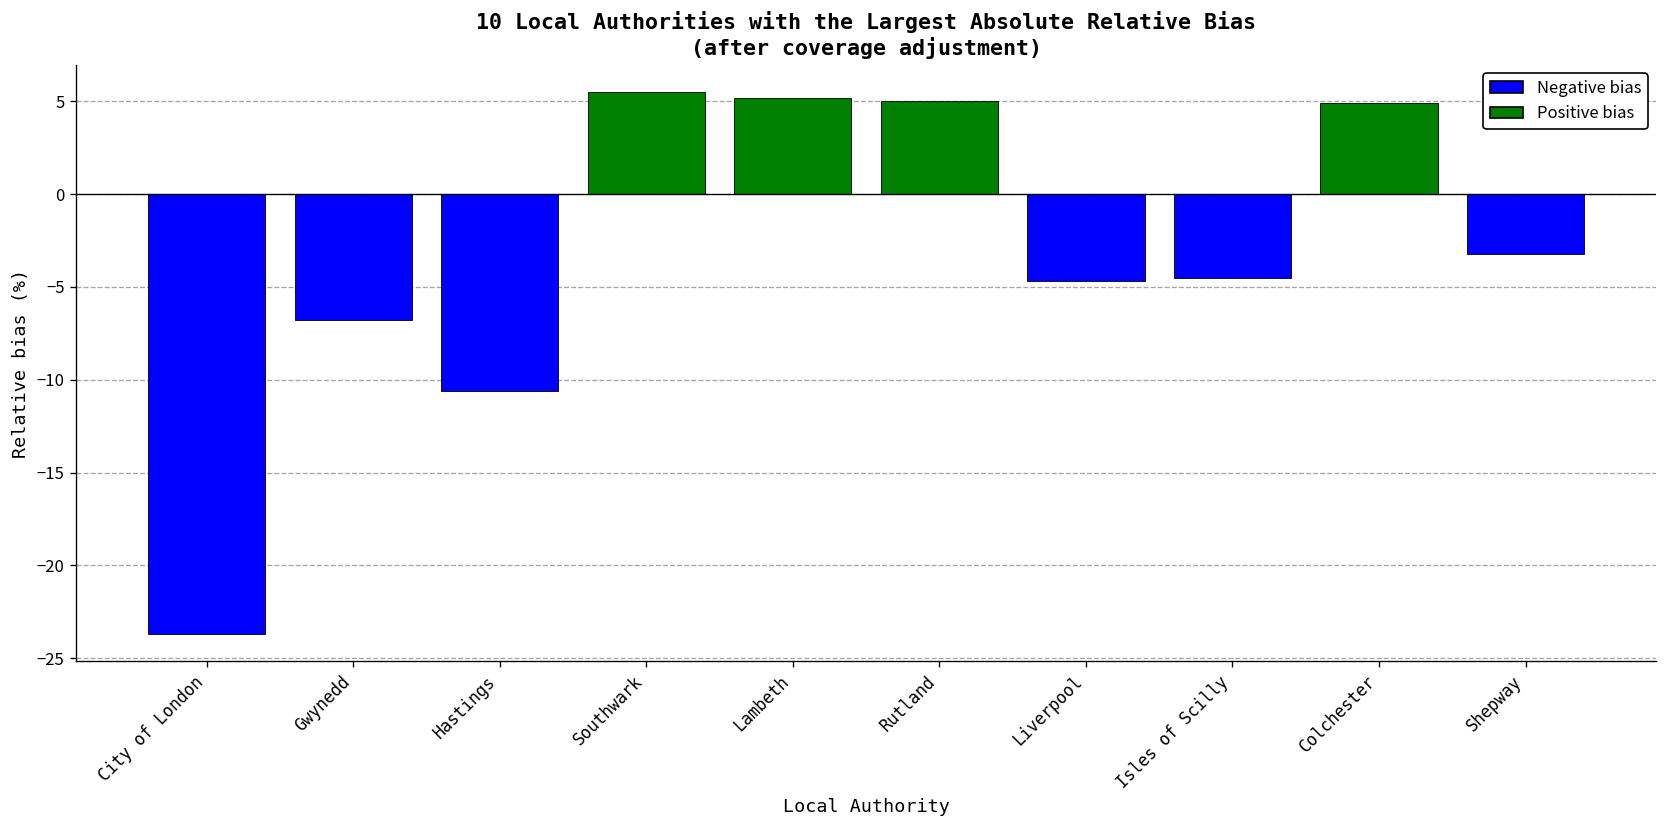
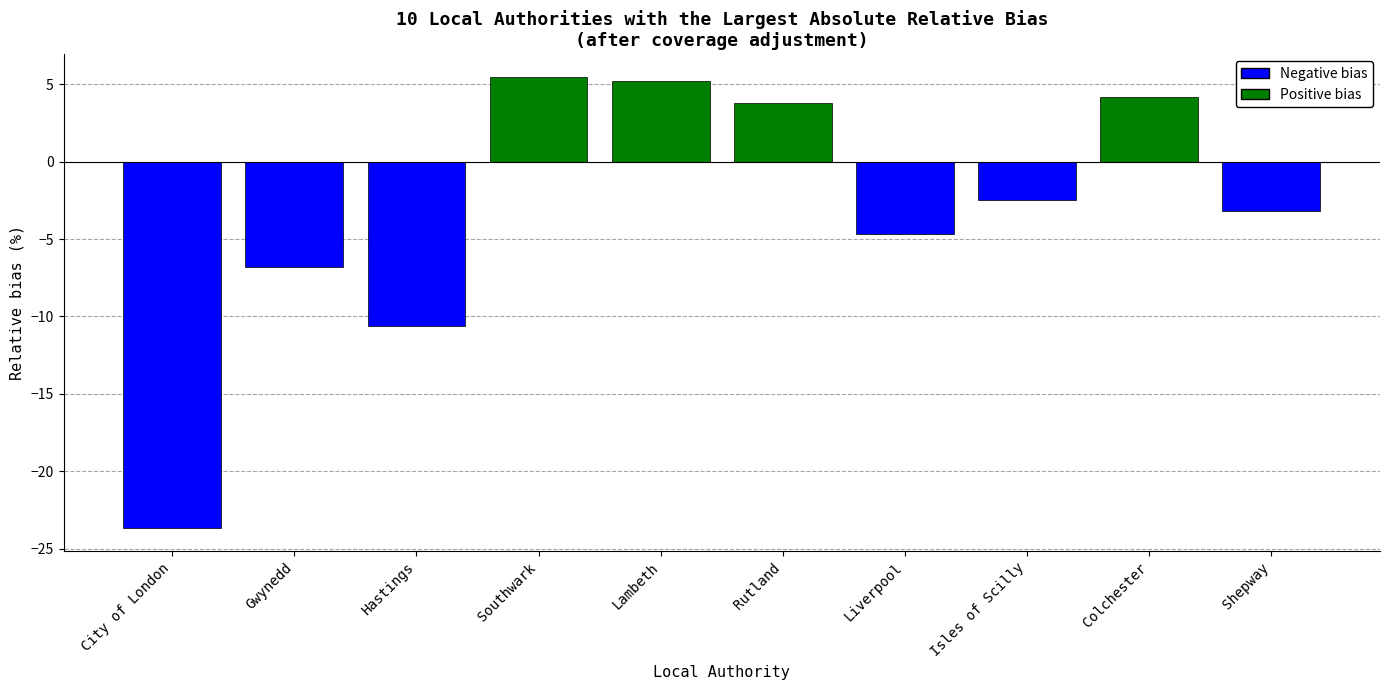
  {
    "City of London": -23.7,
    "Gwynedd": -6.8,
    "Hastings": -10.6,
    "Southwark": 5.5,
    "Lambeth": 5.2,
-   "Rutland": 5.0,
+   "Rutland": 3.8,
    "Liverpool": -4.7,
-   "Isles of Scilly": -4.5,
-   "Colchester": 4.9,
+   "Isles of Scilly": -2.5,
+   "Colchester": 4.2,
    "Shepway": -3.2
  }
